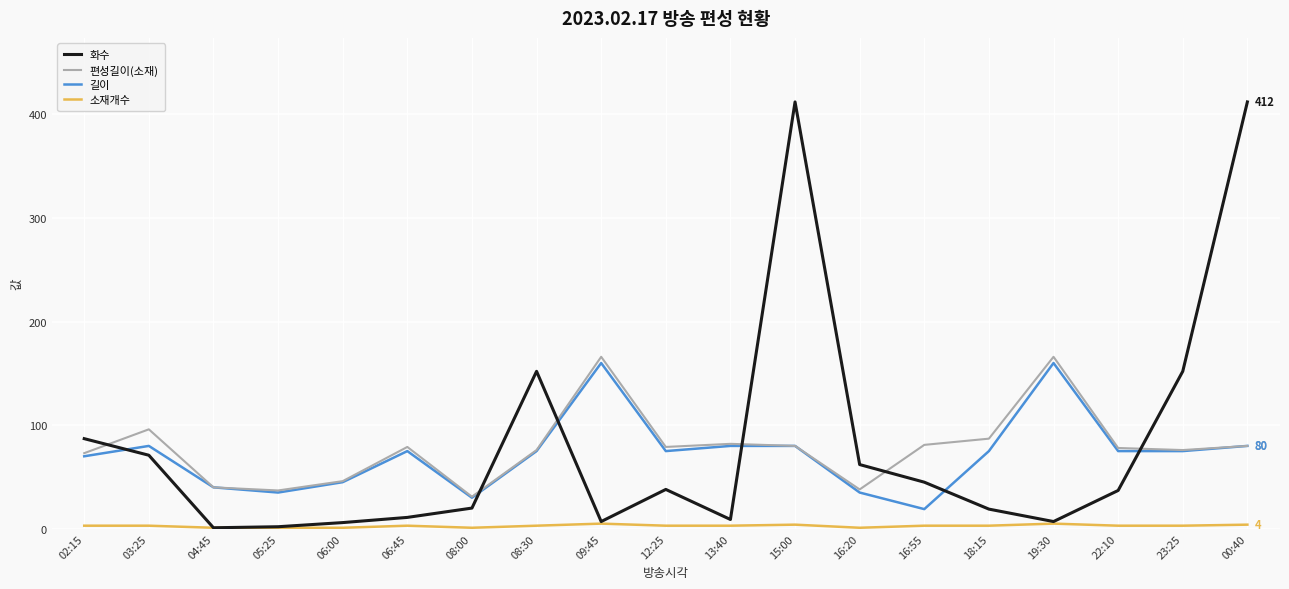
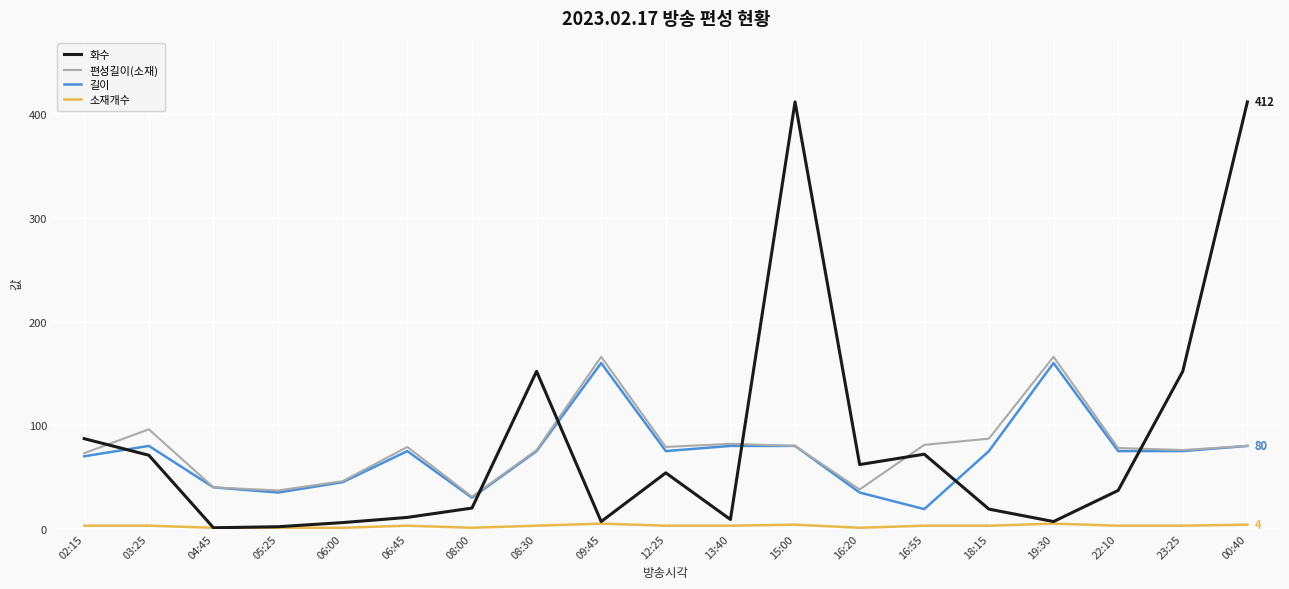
  {
    "화수": {
      "02:15": 87,
      "03:25": 71,
      "06:00": 6,
      "06:45": 11,
      "08:00": 20,
      "08:30": 152,
-     "12:25": 38,
+     "12:25": 54,
      "13:40": 9,
      "15:00": 412,
      "16:20": 62,
-     "16:55": 45,
+     "16:55": 72,
      "18:15": 19,
      "22:10": 37,
      "23:25": 152
    },
    "편성길이(소재)": {
      "02:15": 73,
      "03:25": 96,
      "06:45": 79,
      "09:45": 166,
      "12:25": 79,
      "16:20": 38,
      "16:55": 81,
      "18:15": 87,
      "19:30": 166,
      "22:10": 78
    },
    "길이": {
      "02:15": 70,
      "03:25": 80,
      "06:45": 75,
      "09:45": 160,
      "12:25": 75,
      "16:20": 35,
      "16:55": 19,
      "18:15": 75,
      "19:30": 160,
      "22:10": 75
    },
    "소재개수": {
      "00:40": 4
    }
  }
